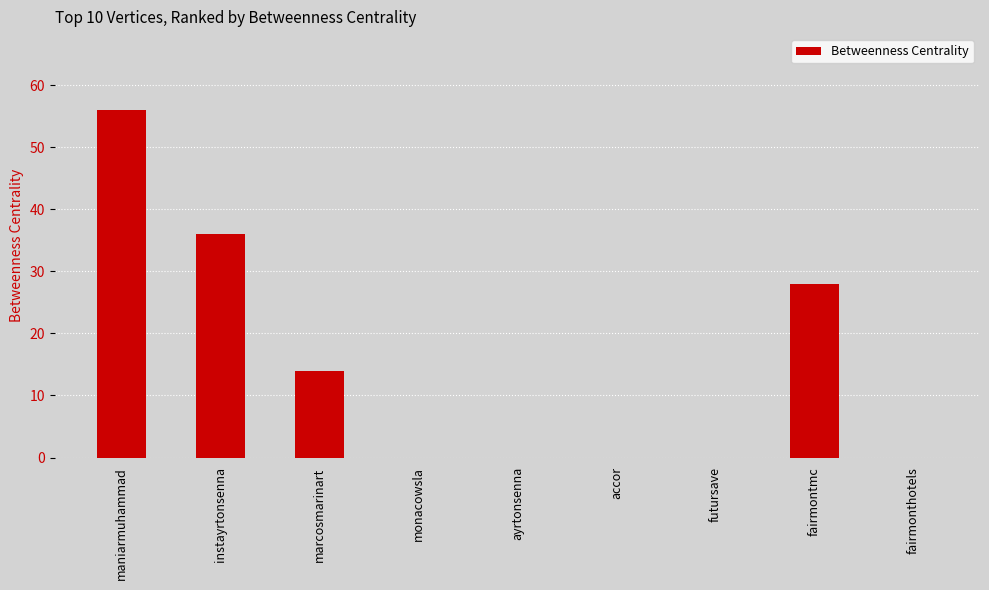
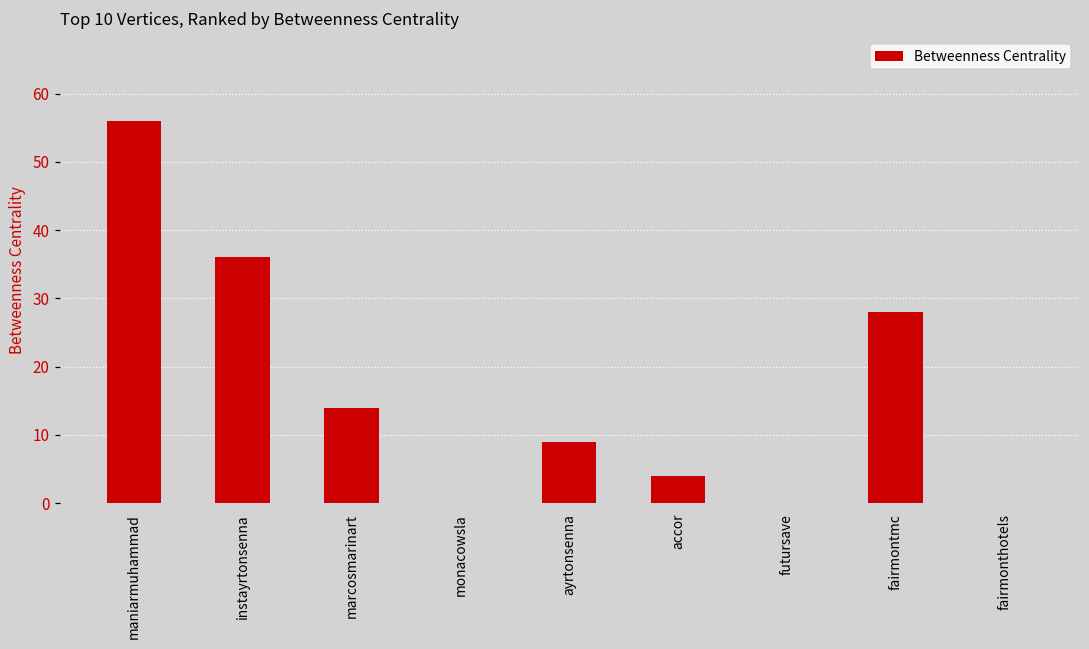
  {
    "maniarmuhammad": 56,
    "instayrtonsenna": 36,
    "marcosmarinart": 14,
    "monacowsla": 0,
-   "ayrtonsenna": 0,
-   "accor": 0,
+   "ayrtonsenna": 9,
+   "accor": 4,
    "futursave": 0,
    "fairmontmc": 28,
    "fairmonthotels": 0
  }
